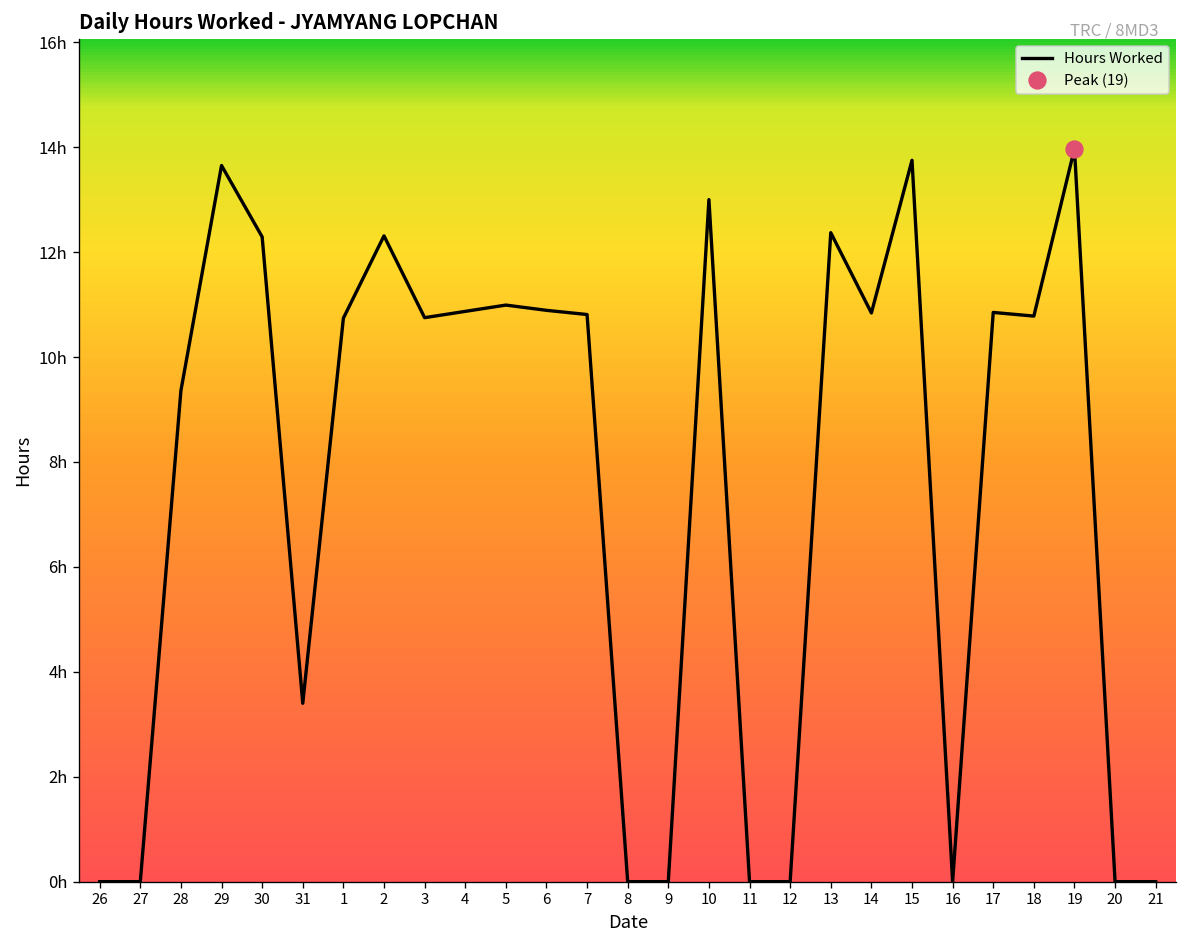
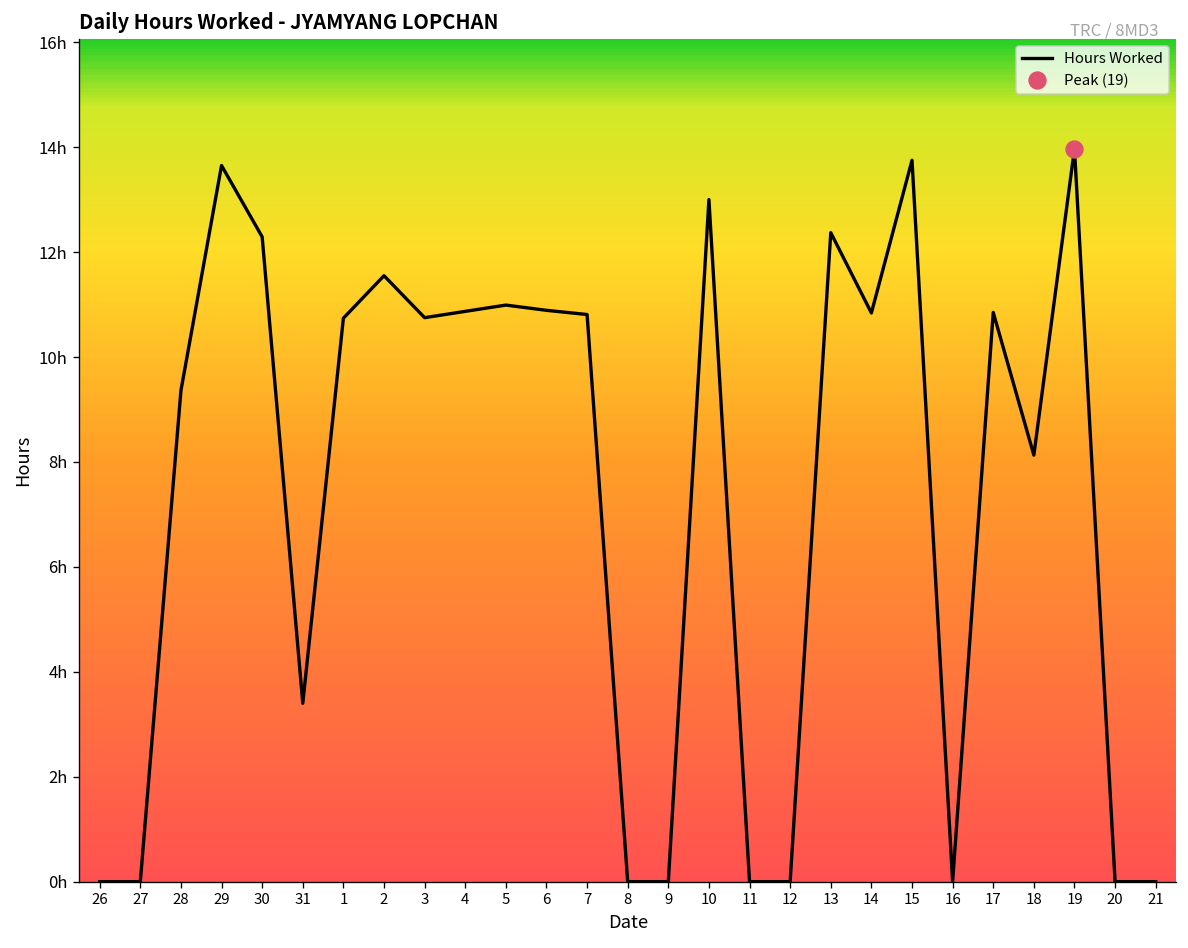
  {
    "Hours Worked": {
      "26": "0.0h",
      "27": "0.0h",
      "28": "9.4h",
      "29": "13.7h",
      "30": "12.3h",
      "31": "3.4h",
      "1": "10.7h",
-     "2": "12.3h",
+     "2": "11.6h",
      "3": "10.8h",
      "4": "10.9h",
      "5": "11.0h",
      "6": "10.9h",
      "7": "10.8h",
      "8": "0.0h",
      "9": "0.0h",
      "10": "13.0h",
      "11": "0.0h",
      "12": "0.0h",
      "13": "12.4h",
      "14": "10.8h",
      "15": "13.8h",
      "16": "0.0h",
      "17": "10.9h",
-     "18": "10.8h",
+     "18": "8.1h",
      "20": "0.0h",
      "21": "0.0h"
    }
  }
